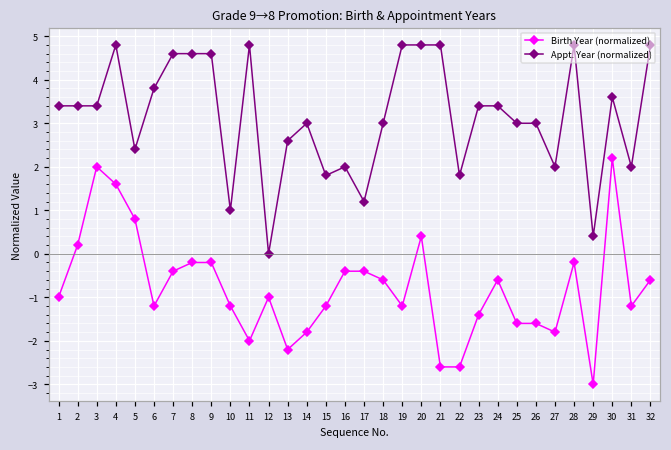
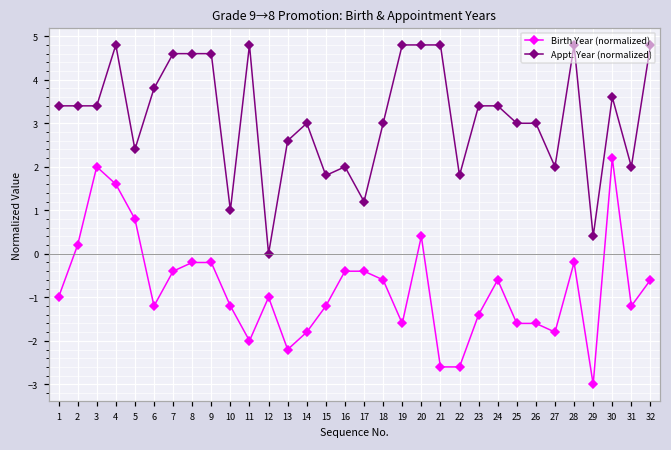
  {
    "Birth Year (normalized)": {
      "1": -1.0,
      "2": 0.2,
      "3": 2.0,
      "4": 1.6,
      "5": 0.8,
      "6": -1.2,
      "7": -0.4,
      "8": -0.2,
      "9": -0.2,
      "10": -1.2,
      "11": -2.0,
      "12": -1.0,
      "13": -2.2,
      "14": -1.8,
      "15": -1.2,
      "16": -0.4,
      "17": -0.4,
      "18": -0.6,
-     "19": -1.2,
+     "19": -1.6,
      "20": 0.4,
      "21": -2.6,
      "22": -2.6,
      "23": -1.4,
      "24": -0.6,
      "25": -1.6,
      "26": -1.6,
      "27": -1.8,
      "28": -0.2,
      "29": -3.0,
      "30": 2.2,
      "31": -1.2,
      "32": -0.6
    },
    "Appt. Year (normalized)": {
      "1": 3.4,
      "2": 3.4,
      "3": 3.4,
      "4": 4.8,
      "5": 2.4,
      "6": 3.8,
      "7": 4.6,
      "8": 4.6,
      "9": 4.6,
      "10": 1.0,
      "11": 4.8,
      "12": 0.0,
      "13": 2.6,
      "14": 3.0,
      "15": 1.8,
      "16": 2.0,
      "17": 1.2,
      "18": 3.0,
      "19": 4.8,
      "20": 4.8,
      "21": 4.8,
      "22": 1.8,
      "23": 3.4,
      "24": 3.4,
      "25": 3.0,
      "26": 3.0,
      "27": 2.0,
      "29": 0.4,
      "30": 3.6,
      "31": 2.0
    }
  }
